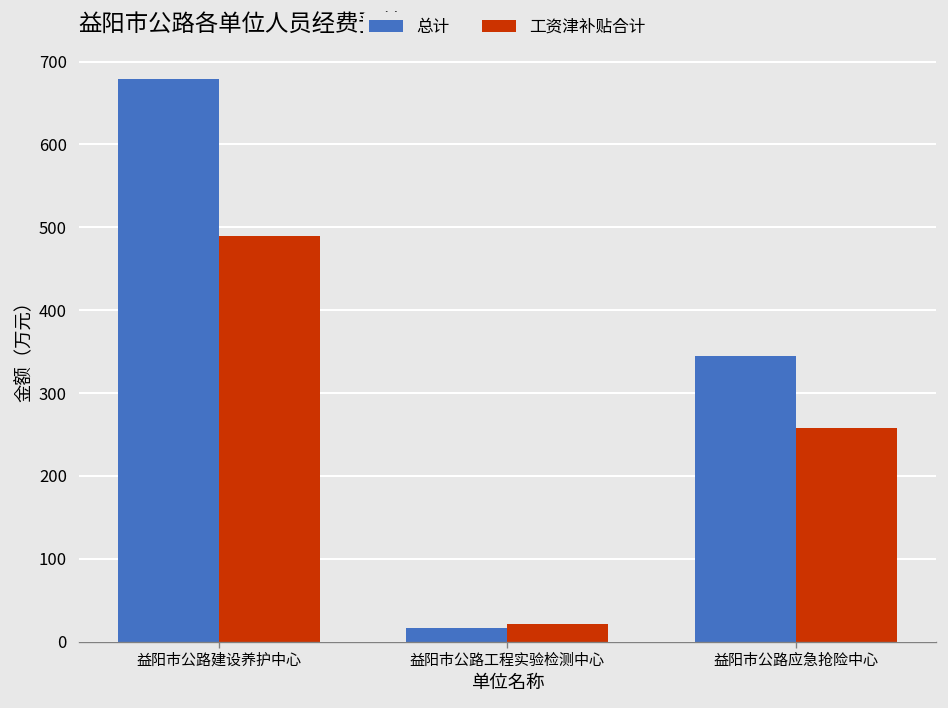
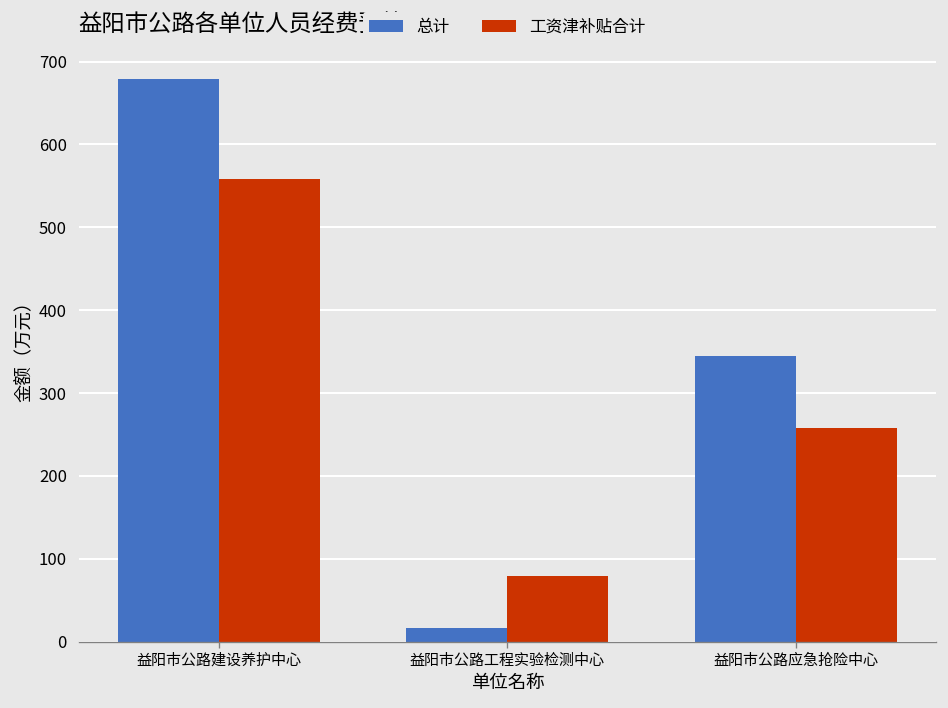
  {
    "总计": {
      "益阳市公路建设养护中心": 680,
      "益阳市公路工程实验检测中心": 20,
      "益阳市公路应急抢险中心": 340
    },
    "工资津补贴合计": {
-     "益阳市公路建设养护中心": 490,
-     "益阳市公路工程实验检测中心": 20,
+     "益阳市公路建设养护中心": 560,
+     "益阳市公路工程实验检测中心": 80,
      "益阳市公路应急抢险中心": 260
    }
  }
